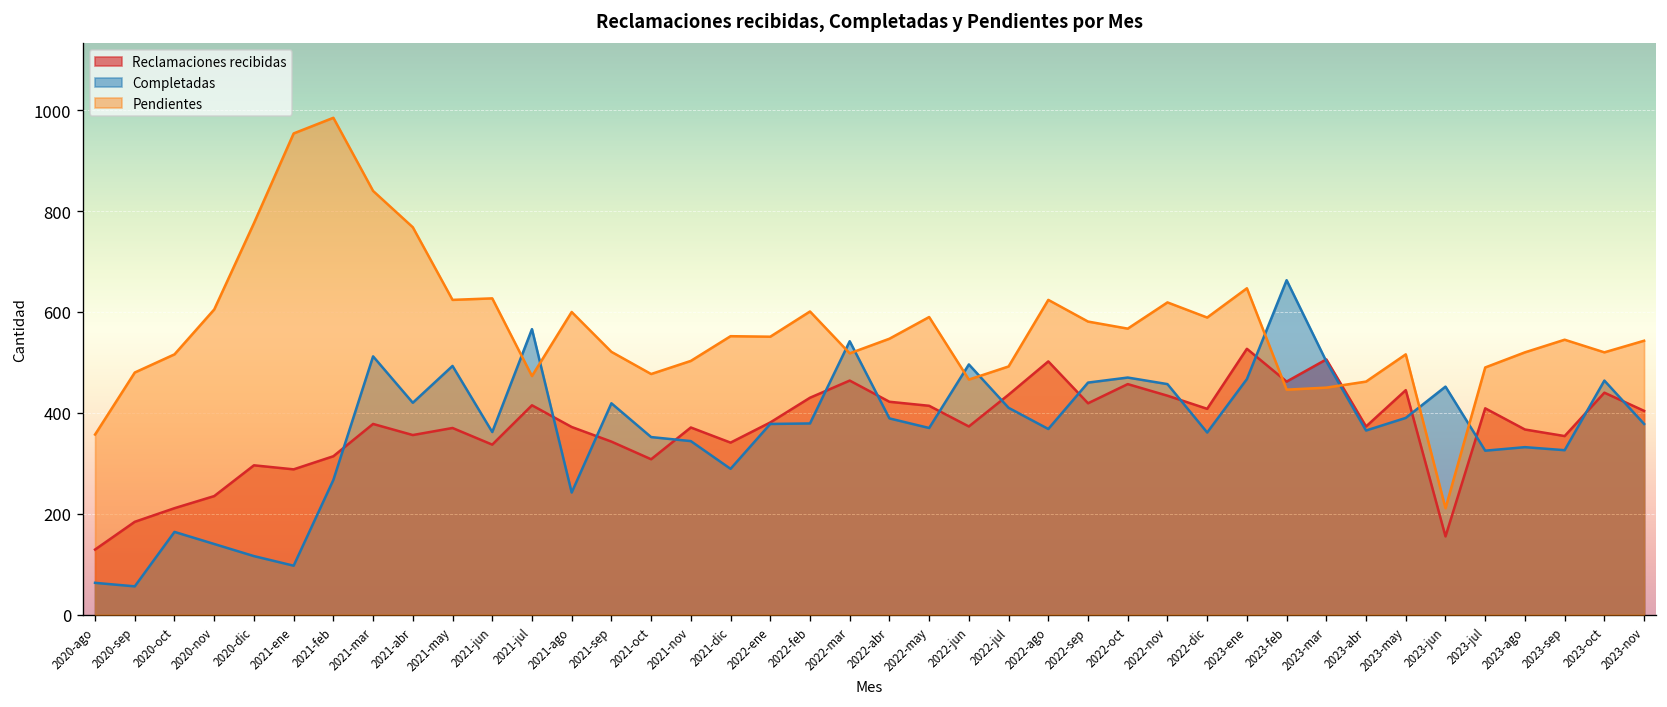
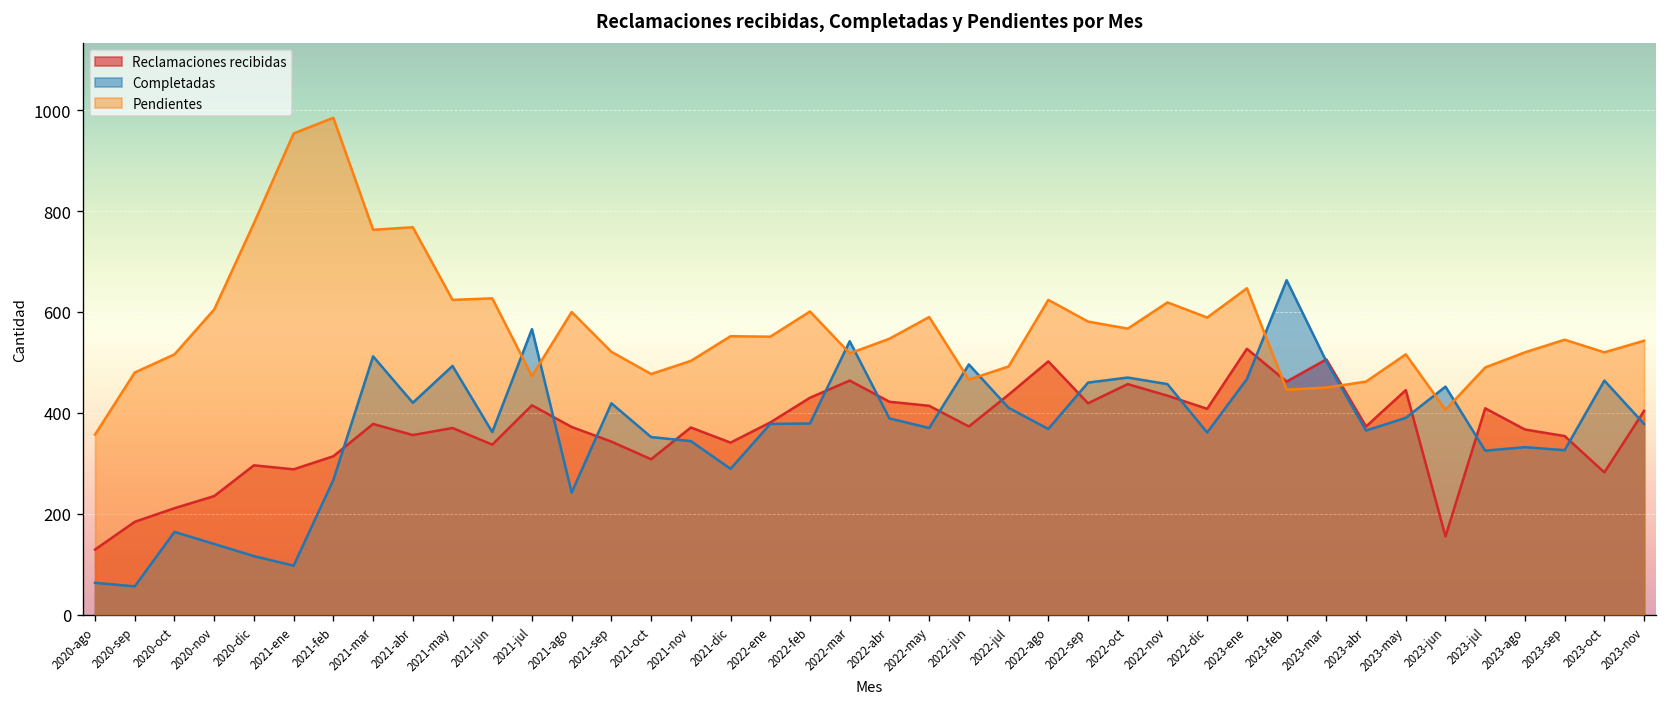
  {
    "Reclamaciones recibidas": {
      "2020-ago": 130,
      "2020-sep": 180,
      "2020-oct": 210,
      "2020-nov": 240,
      "2020-dic": 300,
      "2021-ene": 290,
      "2021-feb": 310,
      "2021-mar": 380,
      "2021-abr": 360,
      "2021-may": 370,
      "2021-jun": 340,
      "2021-jul": 420,
      "2021-ago": 370,
      "2021-sep": 340,
      "2021-oct": 310,
      "2021-nov": 370,
      "2021-dic": 340,
      "2022-feb": 430,
      "2022-mar": 460,
      "2022-abr": 420,
      "2022-may": 410,
      "2022-jun": 370,
      "2022-jul": 440,
      "2022-ago": 500,
      "2022-sep": 420,
      "2022-oct": 460,
      "2022-nov": 430,
      "2022-dic": 410,
      "2023-ene": 530,
      "2023-feb": 460,
      "2023-abr": 370,
      "2023-may": 450,
      "2023-jun": 160,
      "2023-jul": 410,
      "2023-ago": 370,
      "2023-sep": 350,
-     "2023-oct": 440,
+     "2023-oct": 280,
      "2023-nov": 400
    },
    "Completadas": {
      "2020-ago": 60,
      "2020-sep": 60,
      "2020-oct": 160,
      "2020-nov": 140,
      "2020-dic": 120,
      "2021-ene": 100,
      "2021-feb": 270,
      "2021-mar": 510,
      "2021-abr": 420,
      "2021-may": 490,
      "2021-jun": 360,
      "2021-jul": 570,
      "2021-ago": 240,
      "2021-sep": 420,
      "2021-oct": 350,
      "2021-nov": 340,
      "2021-dic": 290,
      "2022-feb": 380,
      "2022-mar": 540,
      "2022-abr": 390,
      "2022-may": 370,
      "2022-jun": 500,
      "2022-jul": 410,
      "2022-ago": 370,
      "2022-sep": 460,
      "2022-oct": 470,
      "2022-nov": 460,
      "2022-dic": 360,
      "2023-ene": 470,
      "2023-feb": 660,
      "2023-abr": 370,
      "2023-may": 390,
      "2023-jun": 450,
      "2023-jul": 330,
      "2023-ago": 330,
      "2023-sep": 330,
      "2023-oct": 460,
      "2023-nov": 380
    },
    "Pendientes": {
      "2020-ago": 360,
      "2020-sep": 480,
      "2020-oct": 520,
      "2020-nov": 610,
      "2020-dic": 780,
      "2021-ene": 950,
      "2021-feb": 990,
-     "2021-mar": 840,
+     "2021-mar": 760,
      "2021-abr": 770,
      "2021-may": 620,
      "2021-jun": 630,
      "2021-jul": 470,
      "2021-ago": 600,
      "2021-sep": 520,
      "2021-oct": 480,
      "2021-nov": 500,
      "2021-dic": 550,
      "2022-ene": 550,
      "2022-feb": 600,
      "2022-mar": 520,
      "2022-abr": 550,
      "2022-may": 590,
      "2022-jun": 470,
      "2022-jul": 490,
      "2022-ago": 620,
      "2022-sep": 580,
      "2022-oct": 570,
      "2022-nov": 620,
      "2022-dic": 590,
      "2023-ene": 650,
      "2023-feb": 450,
      "2023-mar": 450,
      "2023-abr": 460,
      "2023-may": 520,
-     "2023-jun": 210,
+     "2023-jun": 410,
      "2023-jul": 490,
      "2023-ago": 520,
      "2023-sep": 550,
      "2023-oct": 520,
      "2023-nov": 540
    }
  }
